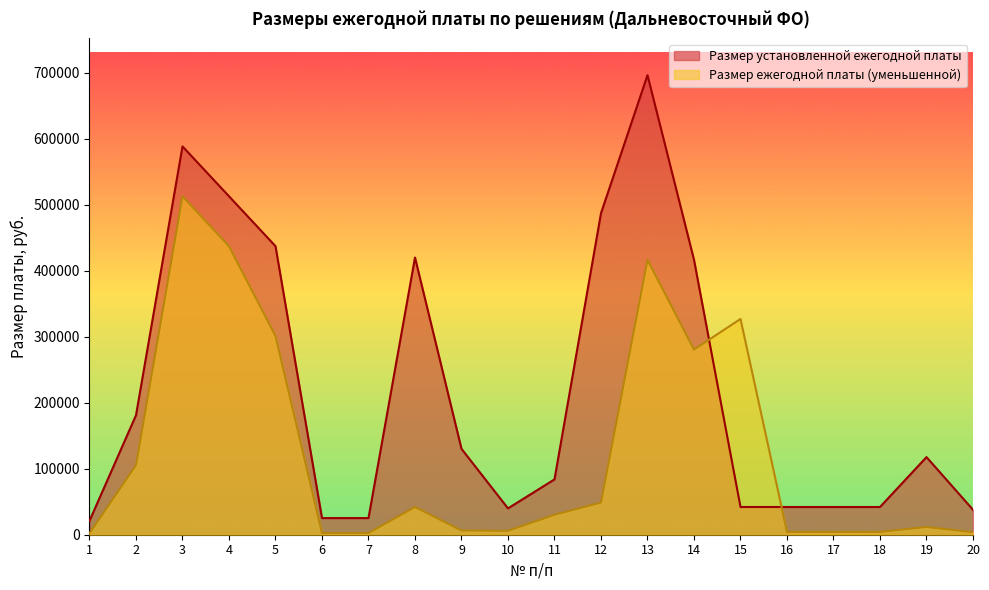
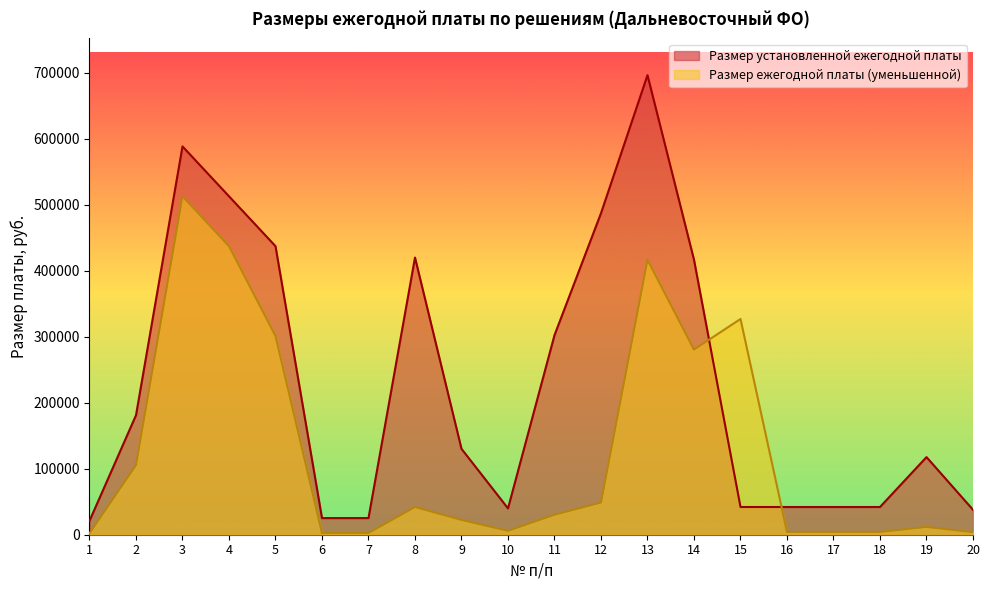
  {
    "Размер установленной ежегодной платы": {
      "1": 20000,
      "2": 180000,
      "3": 590000,
      "4": 510000,
      "5": 440000,
      "6": 30000,
      "7": 30000,
      "8": 420000,
      "9": 130000,
      "10": 40000,
-     "11": 80000,
+     "11": 300000,
      "12": 490000,
      "13": 700000,
      "14": 420000,
      "15": 40000,
      "16": 40000,
      "17": 40000,
      "18": 40000,
      "19": 120000,
      "20": 40000
    },
    "Размер ежегодной платы (уменьшенной)": {
      "1": 0,
      "2": 110000,
      "3": 510000,
      "4": 440000,
      "5": 300000,
      "6": 0,
      "7": 0,
      "8": 40000,
-     "9": 10000,
+     "9": 20000,
      "10": 10000,
      "11": 30000,
      "12": 50000,
      "13": 420000,
      "14": 280000,
      "15": 330000,
      "16": 0,
      "17": 0,
      "18": 0,
      "19": 10000,
      "20": 0
    }
  }
